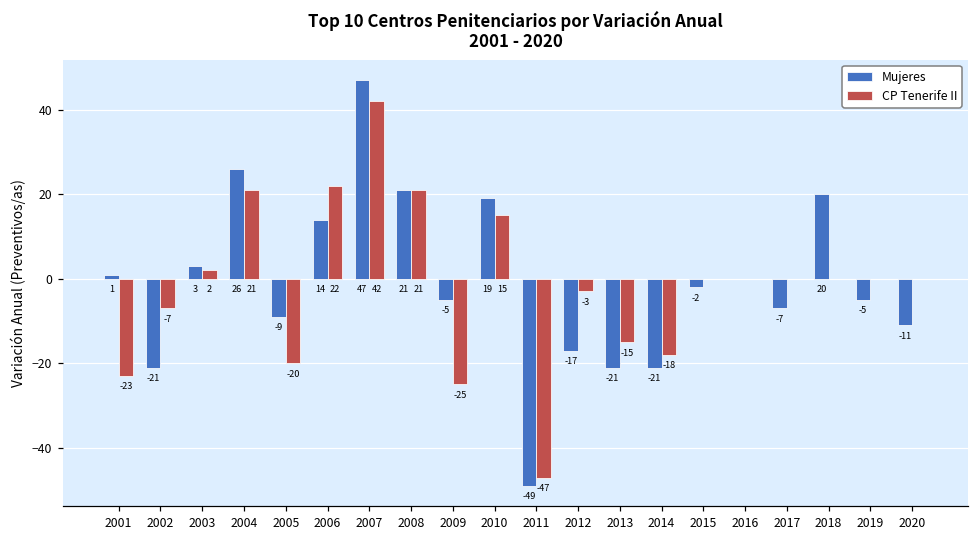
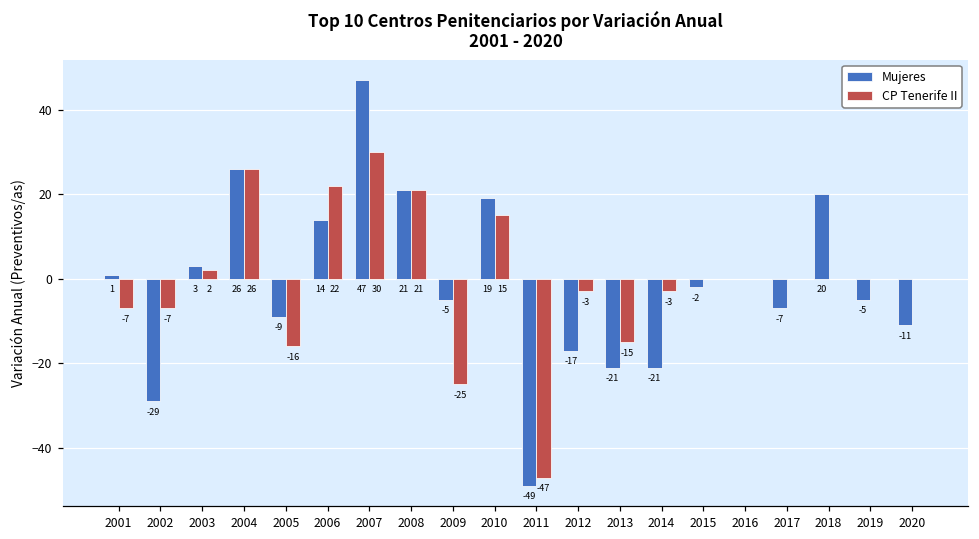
  {
    "Mujeres": {
      "2001": 1,
-     "2002": -21,
+     "2002": -29,
      "2003": 3,
      "2005": -9,
      "2009": -5,
      "2011": -49,
      "2012": -17,
      "2013": -21,
      "2014": -21,
      "2015": -2,
      "2017": -7,
      "2019": -5,
      "2020": -11
    },
    "CP Tenerife II": {
-     "2001": -23,
+     "2001": -7,
      "2002": -7,
      "2003": 2,
-     "2004": 21,
-     "2005": -20,
-     "2007": 42,
+     "2004": 26,
+     "2005": -16,
+     "2007": 30,
      "2009": -25,
      "2011": -47,
      "2012": -3,
      "2013": -15,
-     "2014": -18
+     "2014": -3
    }
  }
